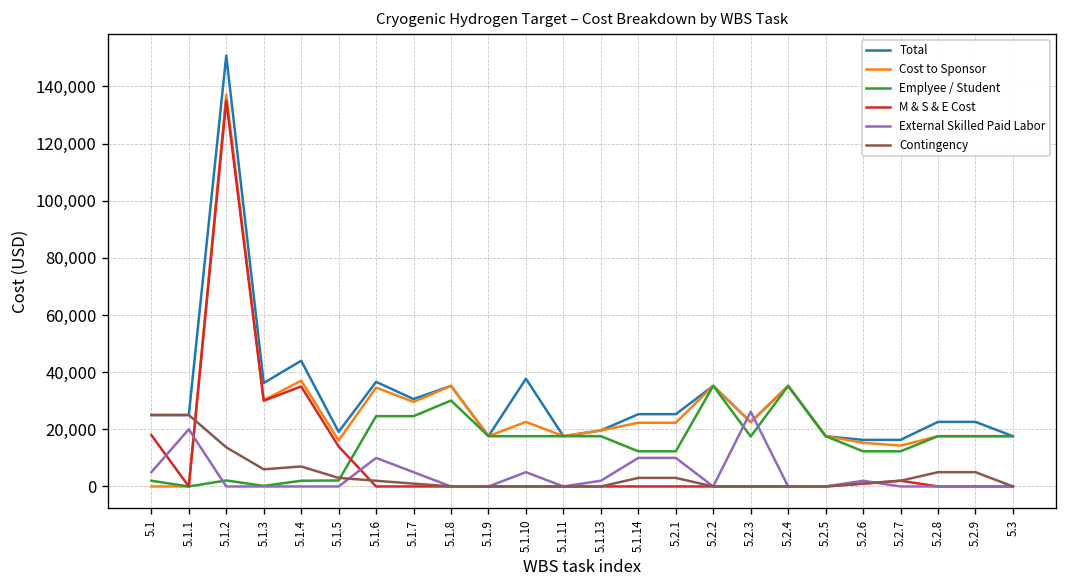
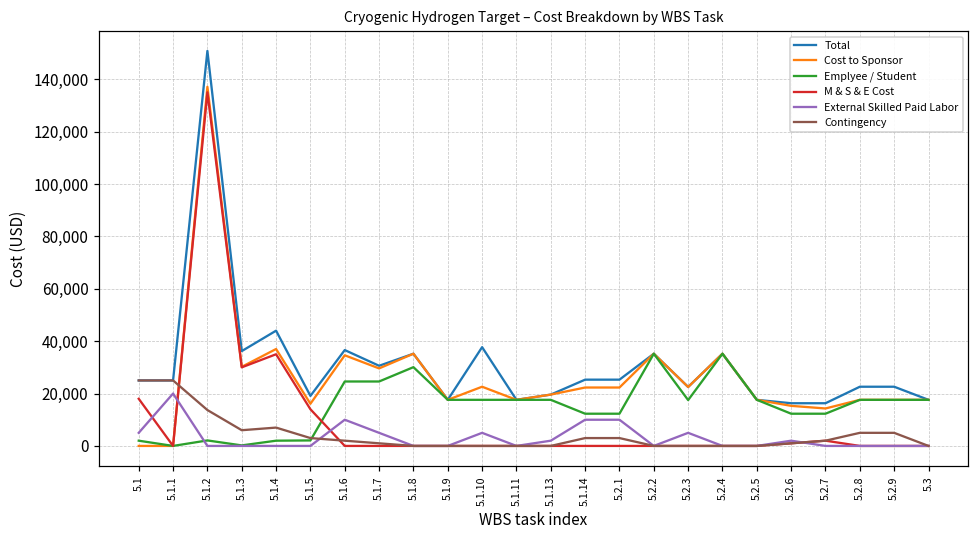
  {
    "Total": {
      "5.1.2": "151,000",
      "5.1.3": "36,000",
      "5.1.4": "44,000",
      "5.1.5": "19,000",
      "5.1.6": "37,000",
      "5.1.10": "38,000",
      "5.1.14": "25,000",
      "5.2.1": "25,000",
      "5.2.7": "16,000",
      "5.2.8": "23,000",
      "5.2.9": "23,000"
    },
    "Cost to Sponsor": {
      "5.1": "0",
      "5.1.2": "137,000",
      "5.1.4": "37,000",
      "5.1.5": "16,000",
      "5.1.6": "35,000",
      "5.1.10": "23,000",
      "5.1.14": "22,000",
      "5.2.1": "22,000",
      "5.2.7": "14,000"
    },
    "Emplyee / Student": {
      "5.1": "2,000",
      "5.1.2": "2,000",
      "5.1.4": "2,000",
      "5.1.6": "25,000",
      "5.1.7": "25,000",
      "5.1.8": "30,000",
      "5.1.10": "18,000",
      "5.1.13": "18,000",
      "5.1.14": "12,000",
      "5.2.1": "12,000",
      "5.2.3": "18,000",
      "5.2.6": "12,000",
      "5.2.7": "12,000"
    },
    "M & S & E Cost": {
      "5.1": "18,000",
      "5.1.2": "135,000",
      "5.1.4": "35,000",
      "5.1.5": "14,000",
      "5.1.6": "0",
      "5.1.14": "0",
      "5.2.1": "0"
    },
    "External Skilled Paid Labor": {
      "5.1": "5,000",
      "5.1.1": "20,000",
      "5.1.2": "0",
      "5.1.4": "0",
      "5.1.5": "0",
      "5.1.6": "10,000",
      "5.1.7": "5,000",
      "5.1.10": "5,000",
      "5.1.13": "2,000",
      "5.1.14": "10,000",
      "5.2.1": "10,000",
-     "5.2.3": "26,000",
+     "5.2.3": "5,000",
      "5.2.7": "0"
    },
    "Contingency": {
      "5.1.2": "14,000",
      "5.1.3": "6,000",
      "5.1.4": "7,000",
      "5.1.6": "2,000",
      "5.1.14": "3,000",
      "5.2.1": "3,000",
      "5.2.8": "5,000",
      "5.2.9": "5,000"
    }
  }
